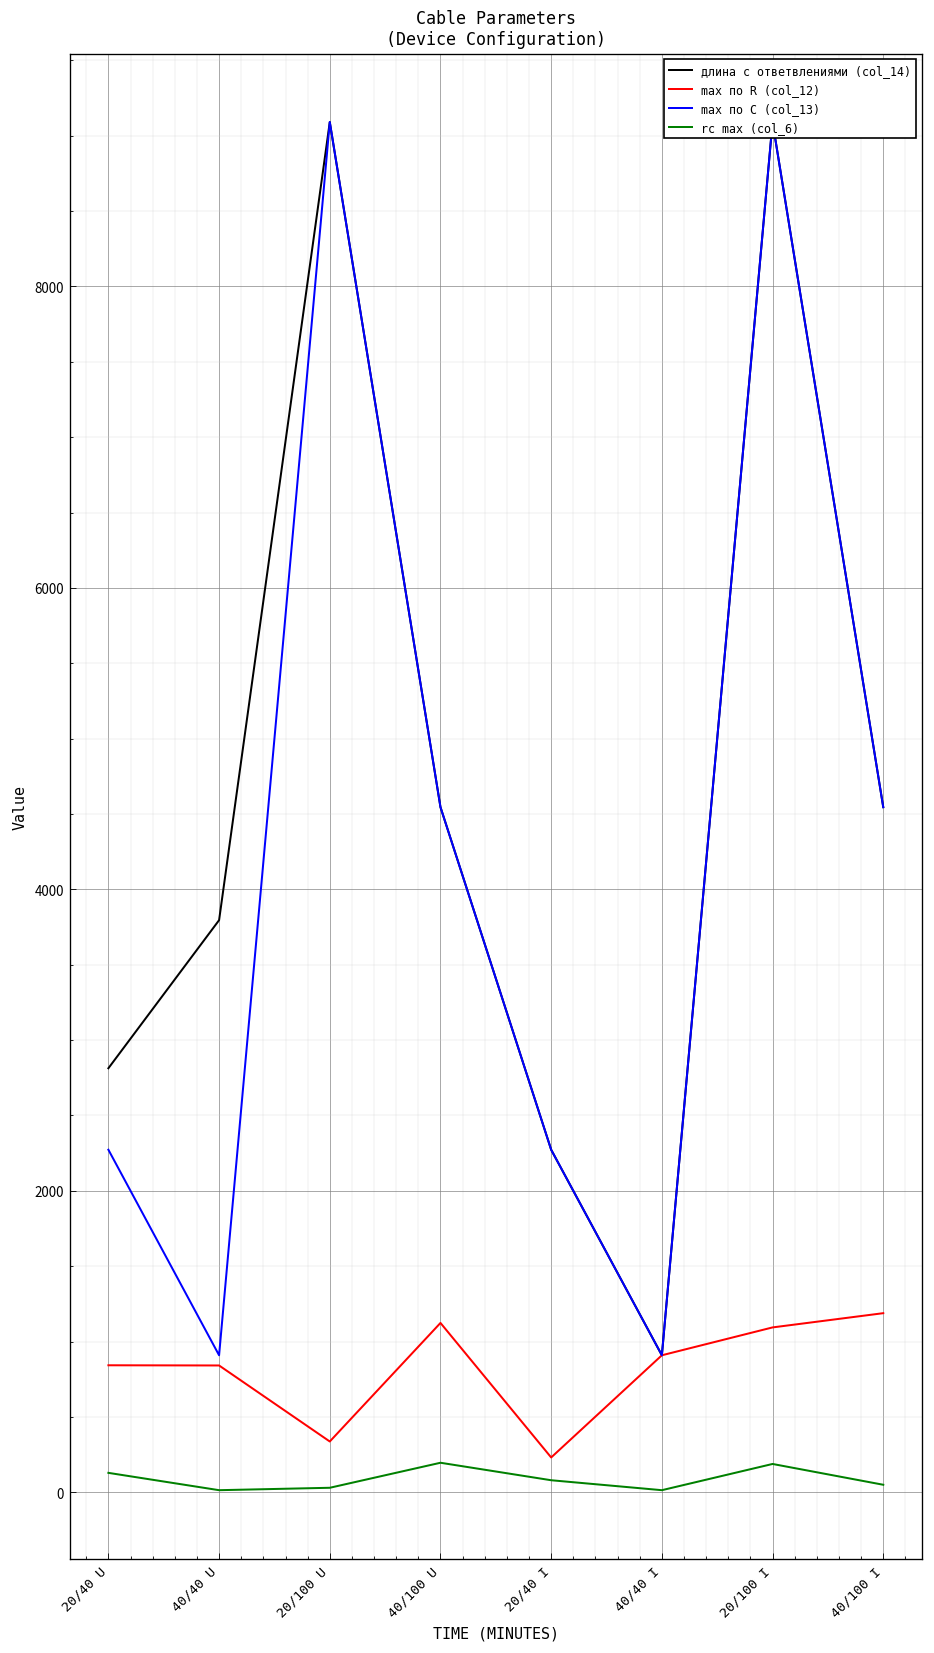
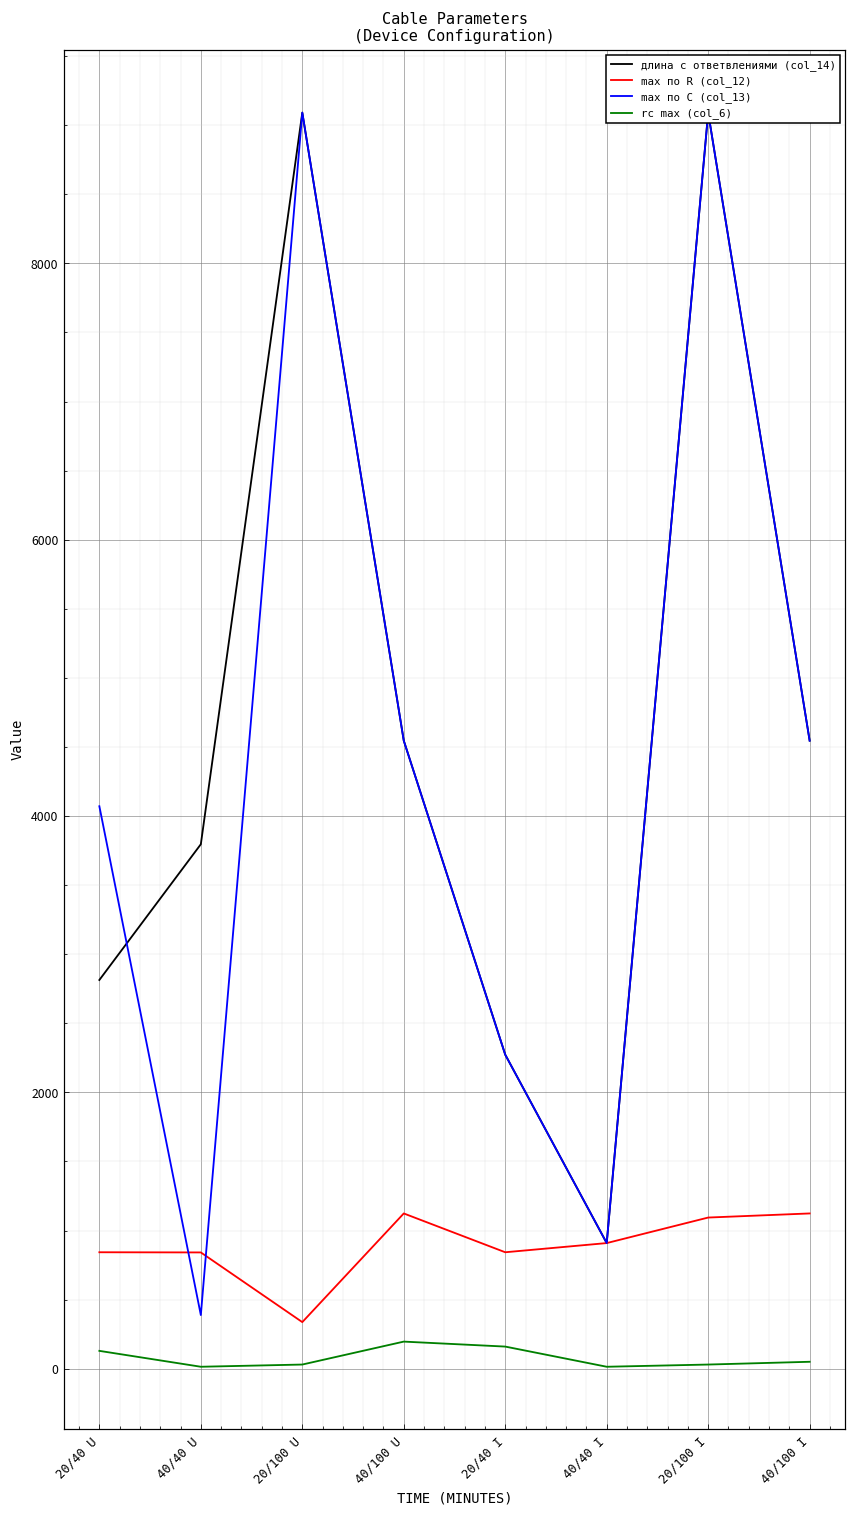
  {
    "длина с ответвлениями (col_14)": {
      "20/40 U": 2810,
      "40/40 U": 3800
    },
    "max по R (col_12)": {
      "20/40 U": 840,
      "40/40 U": 840,
      "20/100 U": 340,
      "40/100 U": 1120,
-     "20/40 I": 230,
+     "20/40 I": 840,
      "20/100 I": 1090,
-     "40/100 I": 1190
+     "40/100 I": 1120
    },
    "max по C (col_13)": {
-     "20/40 U": 2270,
-     "40/40 U": 910
+     "20/40 U": 4070,
+     "40/40 U": 390
    },
    "rc max (col_6)": {
      "20/40 U": 130,
      "40/40 U": 10,
      "20/100 U": 30,
      "40/100 U": 200,
-     "20/40 I": 80,
+     "20/40 I": 160,
      "40/40 I": 10,
-     "20/100 I": 190,
+     "20/100 I": 30,
      "40/100 I": 50
    }
  }
